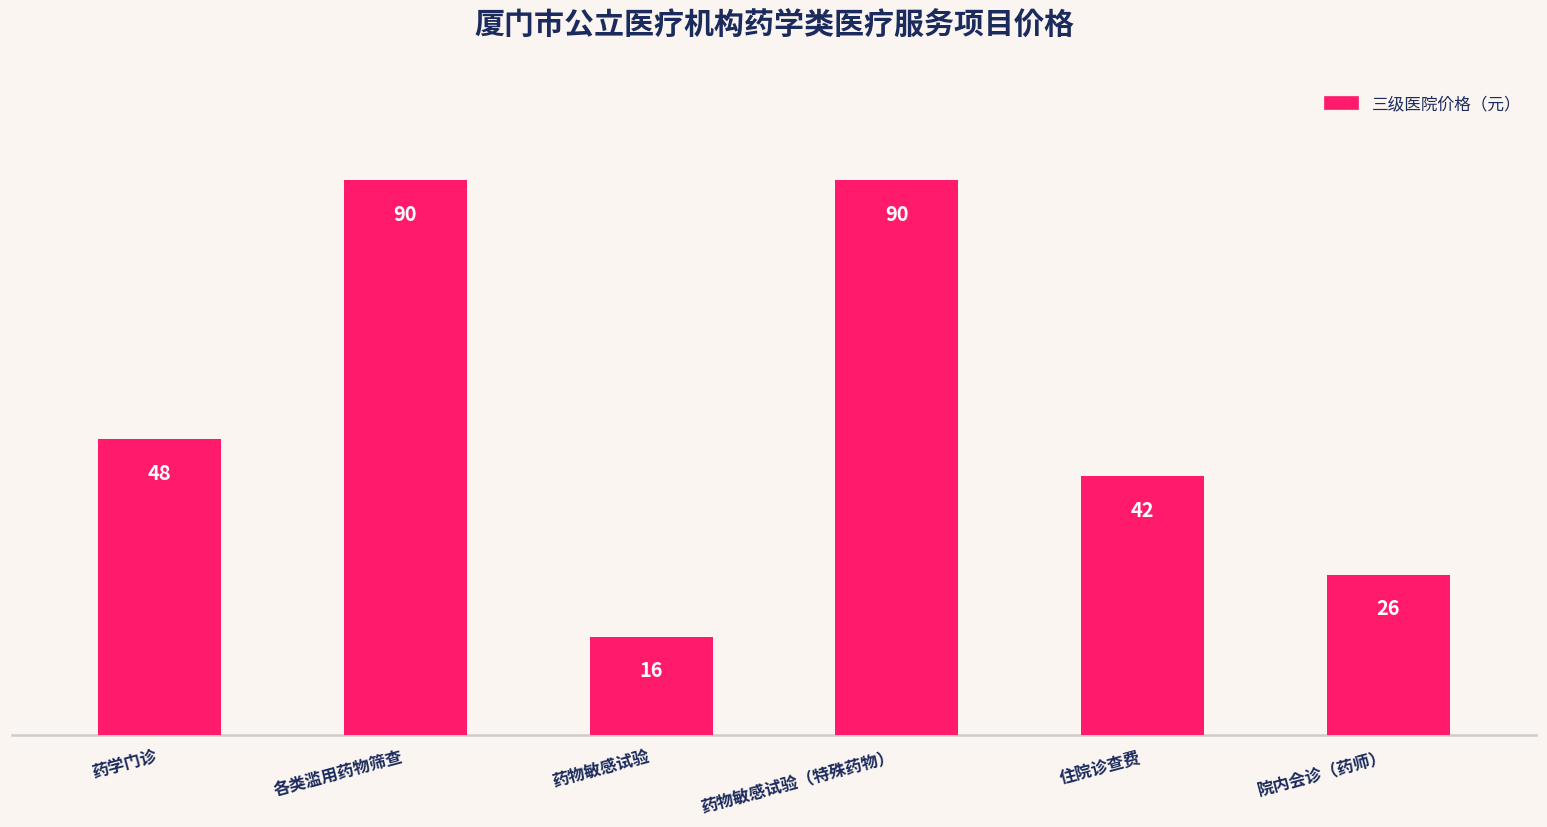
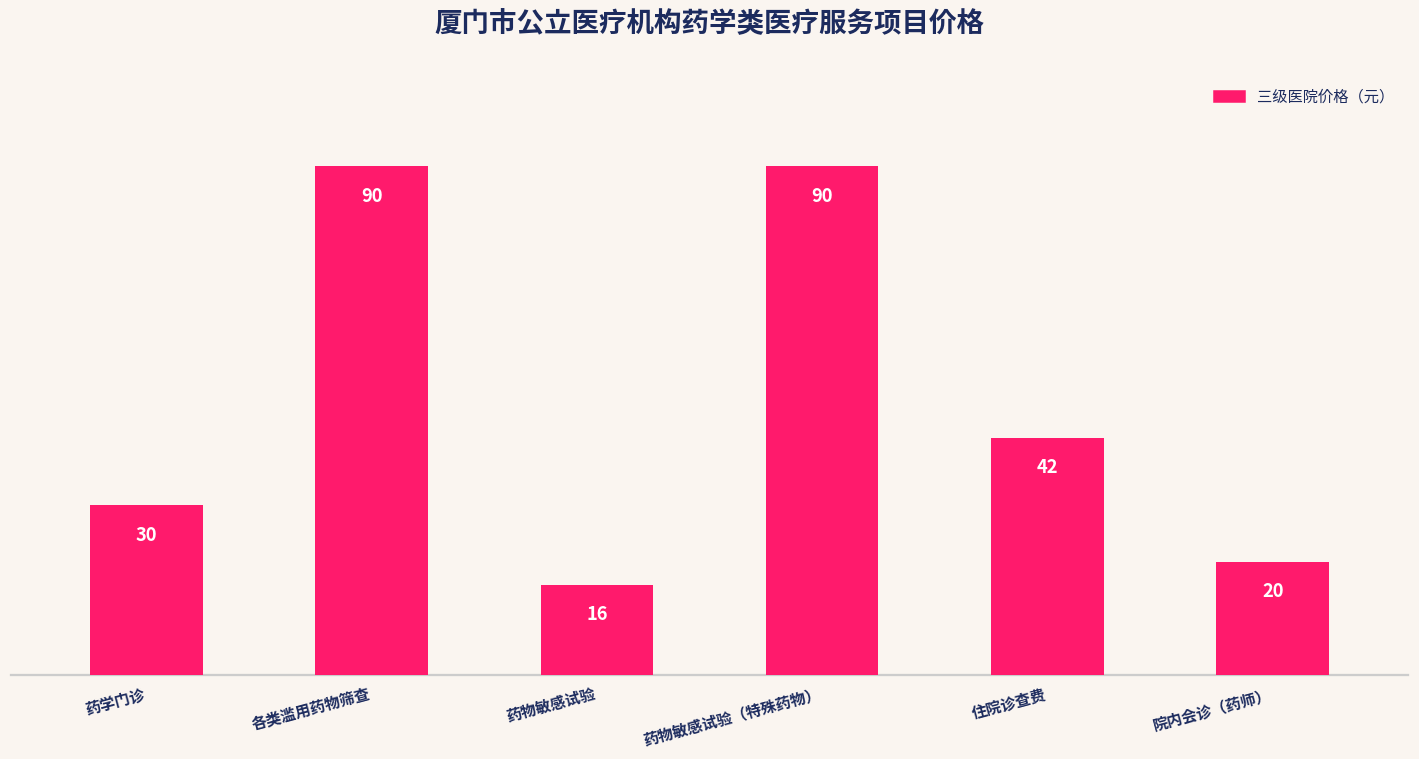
  {
-   "药学门诊": 48,
+   "药学门诊": 30,
    "各类滥用药物筛查": 90,
    "药物敏感试验": 16,
    "药物敏感试验（特殊药物）": 90,
    "住院诊查费": 42,
-   "院内会诊（药师）": 26
+   "院内会诊（药师）": 20
  }
